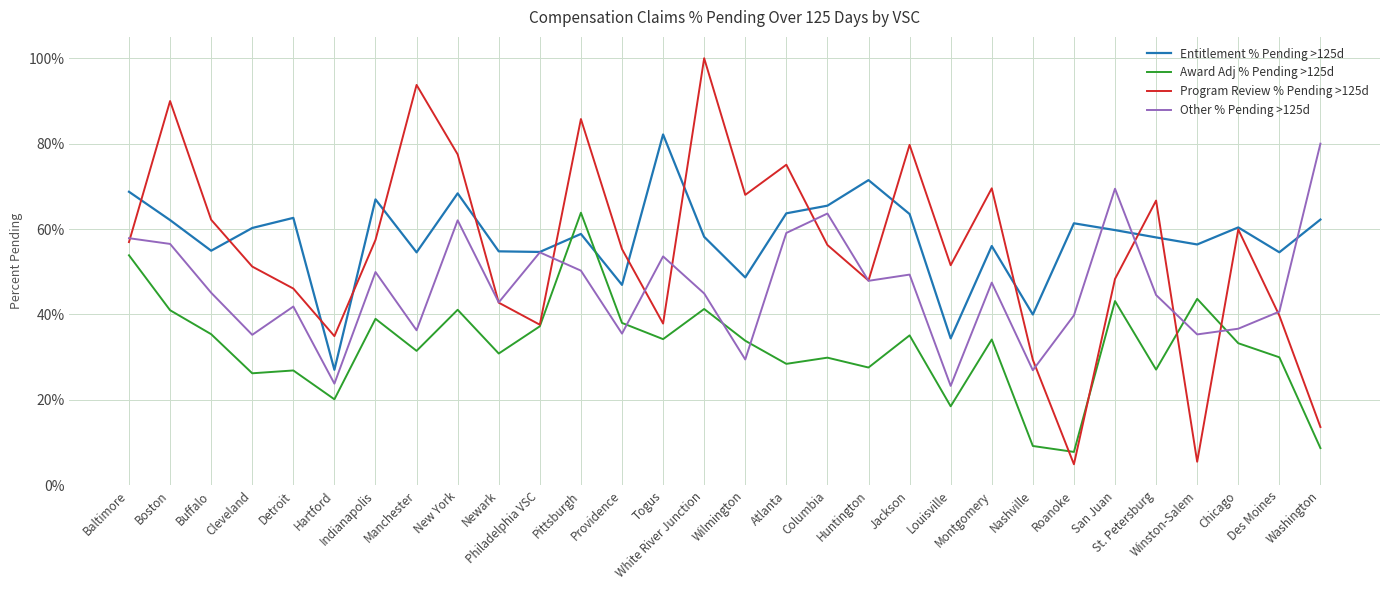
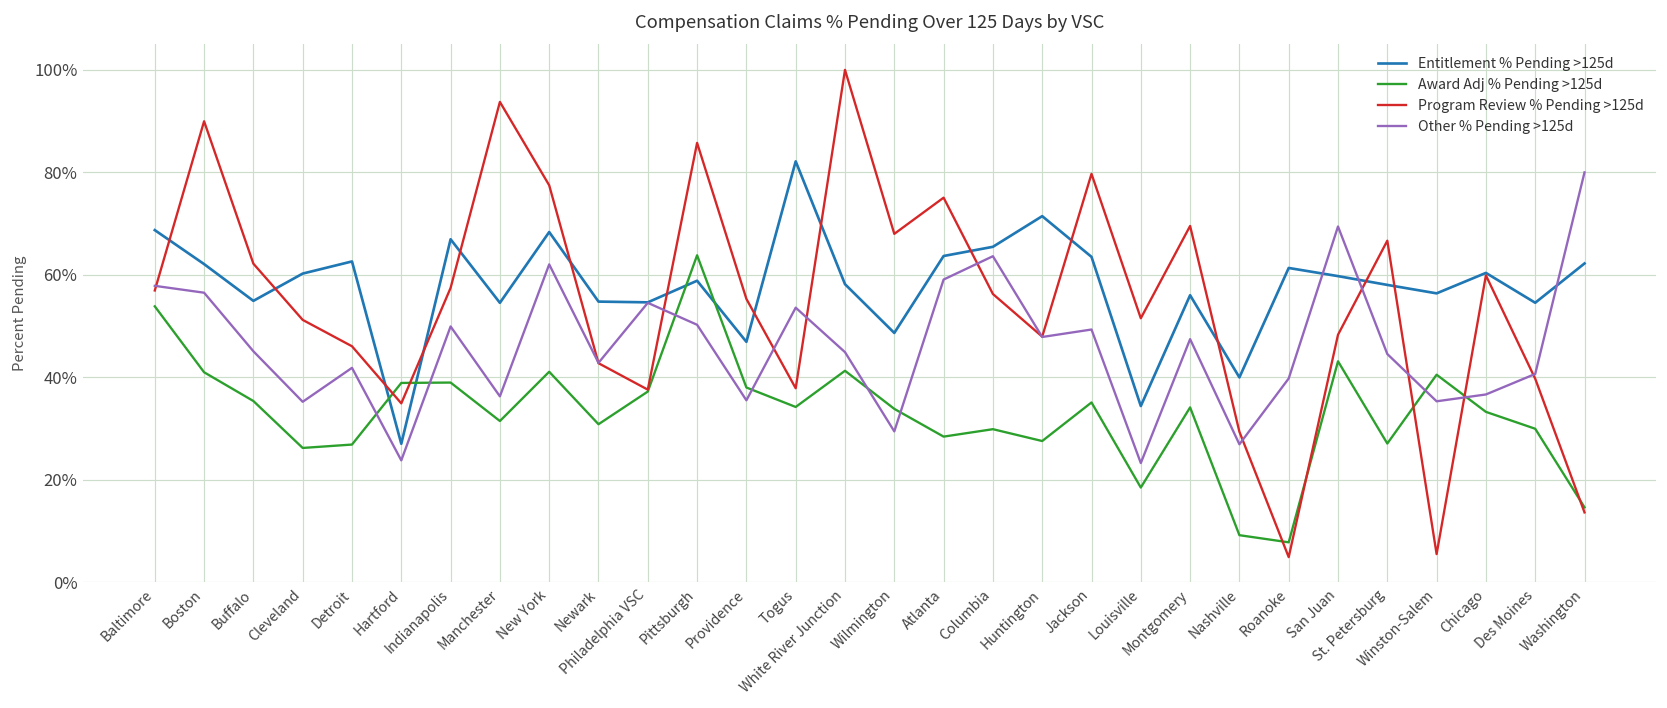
  {
    "Entitlement % Pending >125d": {
      "Baltimore": "69%",
      "Boston": "62%",
      "Buffalo": "55%",
      "Cleveland": "60%",
      "Detroit": "63%",
      "Hartford": "27%",
      "Indianapolis": "67%",
      "Manchester": "55%",
      "New York": "68%",
      "Newark": "55%",
      "Pittsburgh": "59%",
      "Providence": "47%",
      "Togus": "82%",
      "White River Junction": "58%",
      "Wilmington": "49%",
      "Atlanta": "64%",
      "Columbia": "65%",
      "Huntington": "71%",
      "Jackson": "64%",
      "Louisville": "34%",
      "Montgomery": "56%",
      "Nashville": "40%",
      "Roanoke": "61%",
      "San Juan": "60%",
      "St. Petersburg": "58%",
      "Winston-Salem": "56%",
      "Des Moines": "55%",
      "Washington": "62%"
    },
    "Award Adj % Pending >125d": {
      "Baltimore": "54%",
      "Boston": "41%",
      "Buffalo": "35%",
      "Cleveland": "26%",
      "Detroit": "27%",
-     "Hartford": "20%",
+     "Hartford": "39%",
      "Indianapolis": "39%",
      "Manchester": "31%",
      "New York": "41%",
      "Newark": "31%",
      "Pittsburgh": "64%",
      "Providence": "38%",
      "Togus": "34%",
      "White River Junction": "41%",
      "Wilmington": "34%",
      "Atlanta": "28%",
      "Columbia": "30%",
      "Huntington": "28%",
      "Jackson": "35%",
      "Louisville": "18%",
      "Montgomery": "34%",
      "Nashville": "9%",
      "Roanoke": "8%",
      "San Juan": "43%",
      "St. Petersburg": "27%",
-     "Winston-Salem": "44%",
+     "Winston-Salem": "41%",
      "Chicago": "33%",
      "Des Moines": "30%",
-     "Washington": "9%"
+     "Washington": "15%"
    },
    "Program Review % Pending >125d": {
      "Baltimore": "57%",
      "Boston": "90%",
      "Buffalo": "62%",
      "Cleveland": "51%",
      "Detroit": "46%",
      "Hartford": "35%",
      "Indianapolis": "57%",
      "Manchester": "94%",
      "New York": "77%",
      "Pittsburgh": "86%",
      "Providence": "55%",
      "Togus": "38%",
      "White River Junction": "100%",
      "Wilmington": "68%",
      "Atlanta": "75%",
      "Columbia": "56%",
      "Jackson": "80%",
      "Louisville": "52%",
      "Montgomery": "70%",
      "Nashville": "29%",
      "Roanoke": "5%",
      "San Juan": "48%",
      "St. Petersburg": "67%",
      "Winston-Salem": "6%",
      "Des Moines": "40%",
      "Washington": "14%"
    },
    "Other % Pending >125d": {
      "Baltimore": "58%",
      "Boston": "57%",
      "Buffalo": "45%",
      "Cleveland": "35%",
      "Detroit": "42%",
      "Hartford": "24%",
      "Indianapolis": "50%",
      "Manchester": "36%",
      "New York": "62%",
      "Pittsburgh": "50%",
      "Providence": "36%",
      "Togus": "54%",
      "White River Junction": "45%",
      "Wilmington": "29%",
      "Atlanta": "59%",
      "Columbia": "64%",
      "Jackson": "49%",
      "Louisville": "23%",
      "Montgomery": "47%",
      "Nashville": "27%",
      "Roanoke": "40%",
      "San Juan": "69%",
      "St. Petersburg": "45%",
      "Winston-Salem": "35%",
      "Chicago": "37%",
      "Des Moines": "41%",
      "Washington": "80%"
    }
  }
